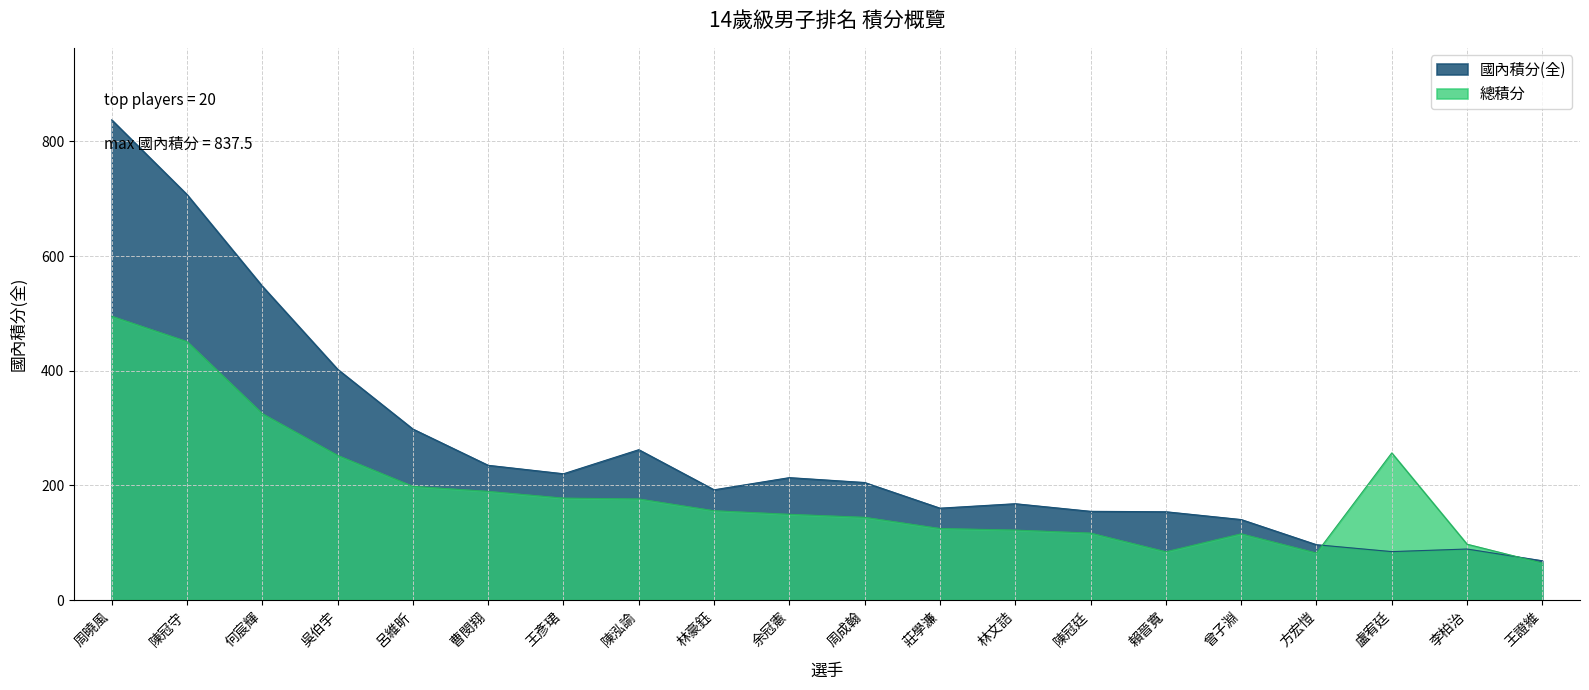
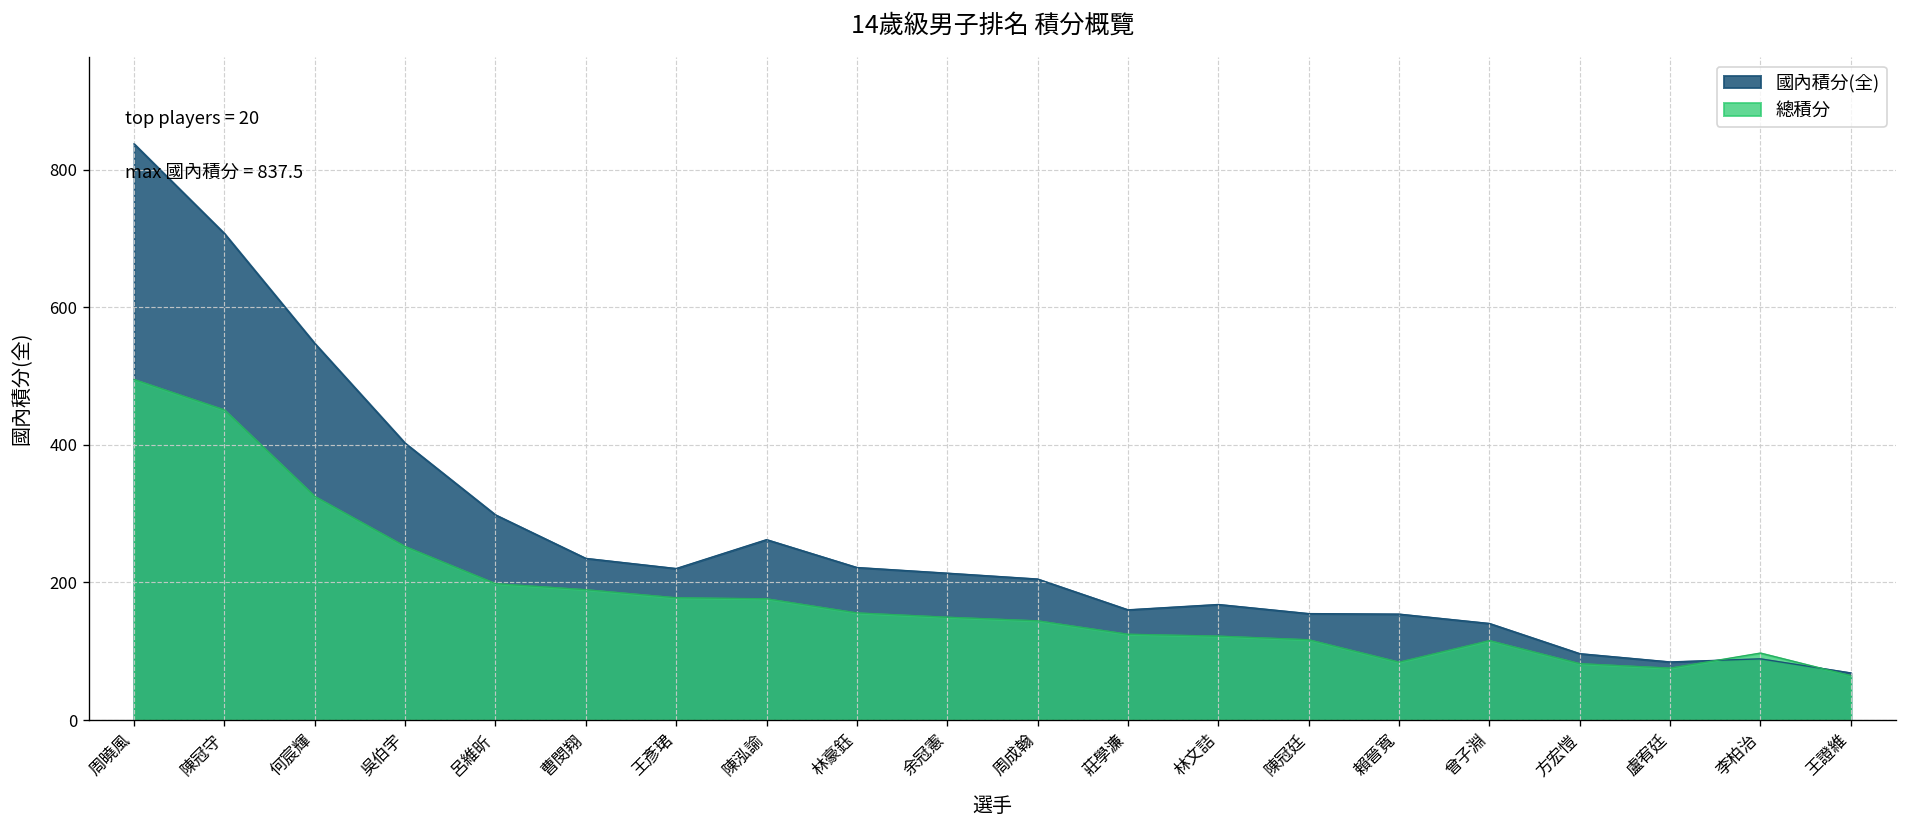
  {
    "國內積分(全)": {
      "陳冠守": 710,
      "何宸輝": 550,
      "吳伯宇": 400,
      "呂維昕": 300,
      "曹閔翔": 240,
      "王彥珺": 220,
      "陳泓諭": 260,
-     "林豪鈺": 190,
+     "林豪鈺": 220,
      "余冠憲": 210,
      "周成翰": 210,
      "莊學濂": 160,
      "林文詰": 170,
      "陳冠廷": 150,
      "賴晉寬": 150,
      "曾子淵": 140,
      "方宏愷": 100,
      "盧宥廷": 80,
      "李柏治": 90
    },
    "總積分": {
      "周曉風": 500,
      "陳冠守": 450,
      "何宸輝": 330,
      "吳伯宇": 250,
      "呂維昕": 200,
      "曹閔翔": 190,
      "王彥珺": 180,
      "陳泓諭": 180,
      "林豪鈺": 160,
      "余冠憲": 150,
      "周成翰": 140,
      "莊學濂": 120,
      "林文詰": 120,
      "陳冠廷": 120,
      "賴晉寬": 80,
      "曾子淵": 120,
      "方宏愷": 80,
-     "盧宥廷": 260,
+     "盧宥廷": 80,
      "李柏治": 100
    }
  }
